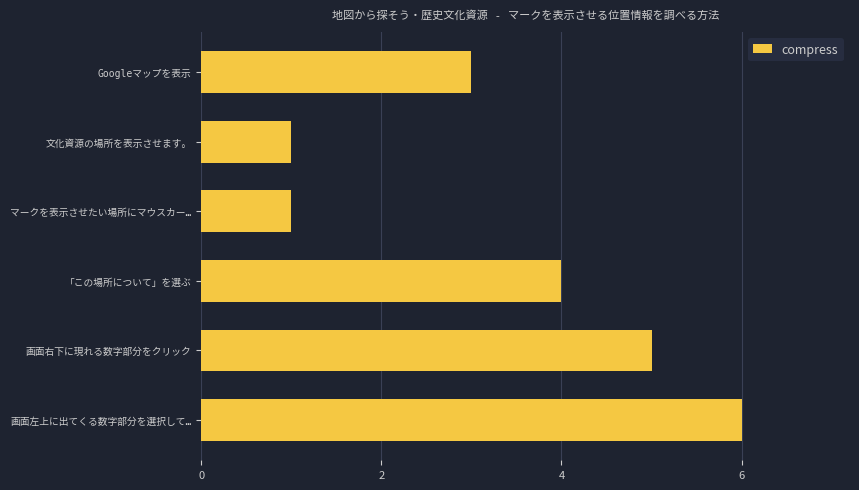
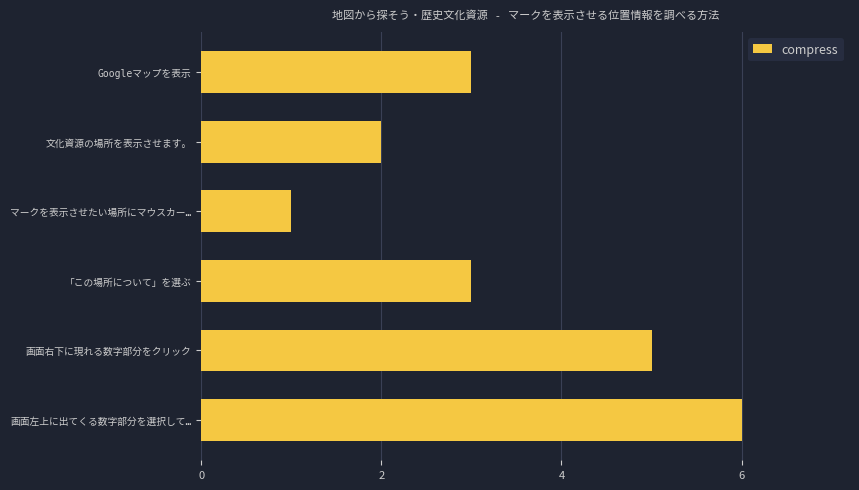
  {
    "Googleマップを表示": 3,
-   "文化資源の場所を表示させます。": 1,
+   "文化資源の場所を表示させます。": 2,
    "マークを表示させたい場所にマウスカー…": 1,
-   "「この場所について」を選ぶ": 4,
+   "「この場所について」を選ぶ": 3,
    "画面右下に現れる数字部分をクリック": 5,
    "画面左上に出てくる数字部分を選択して…": 6
  }
